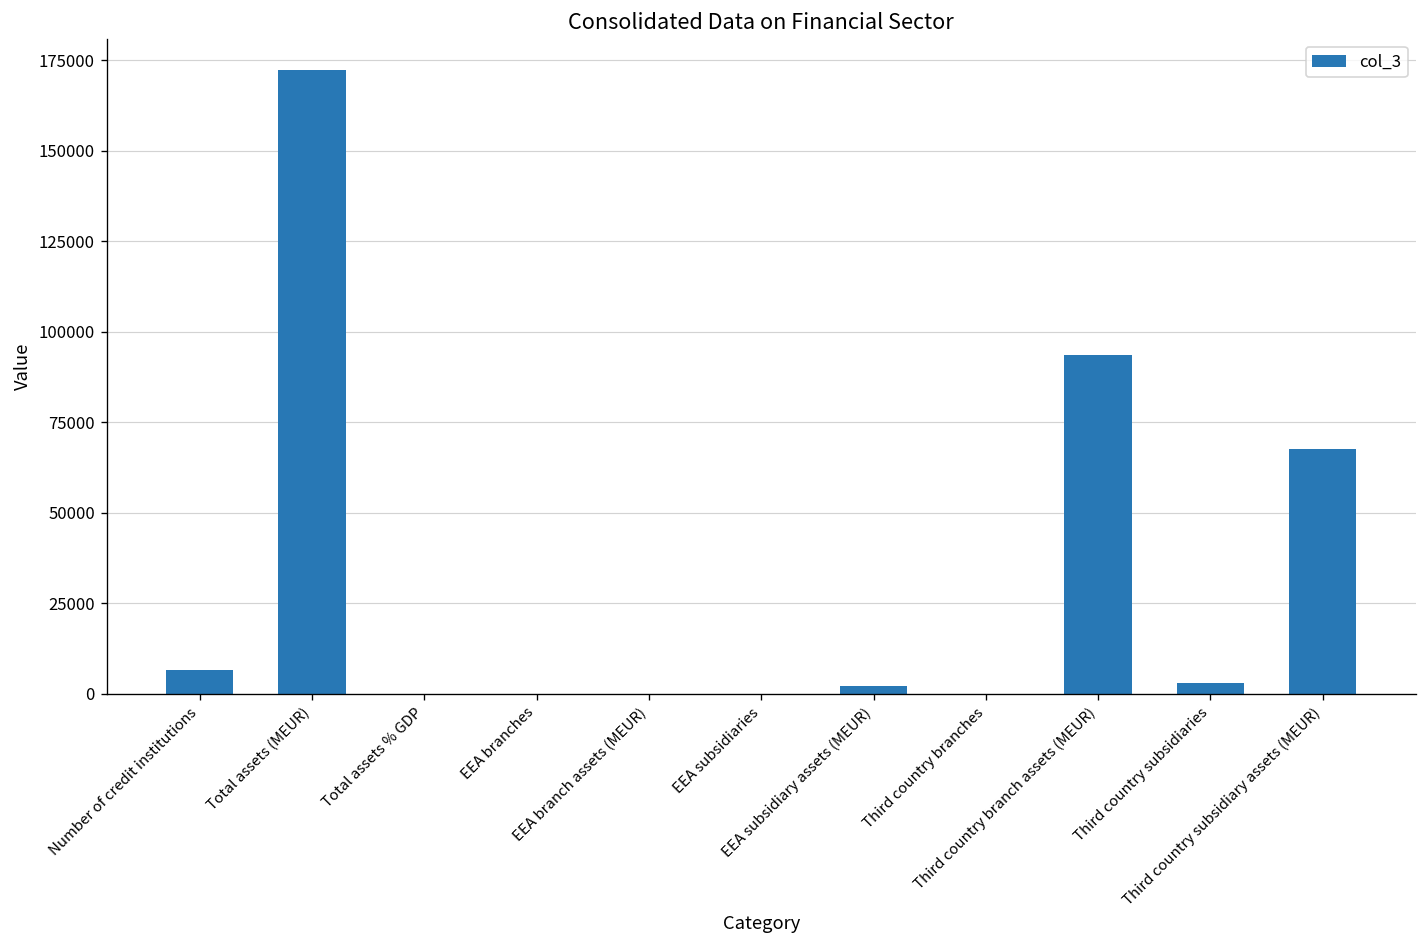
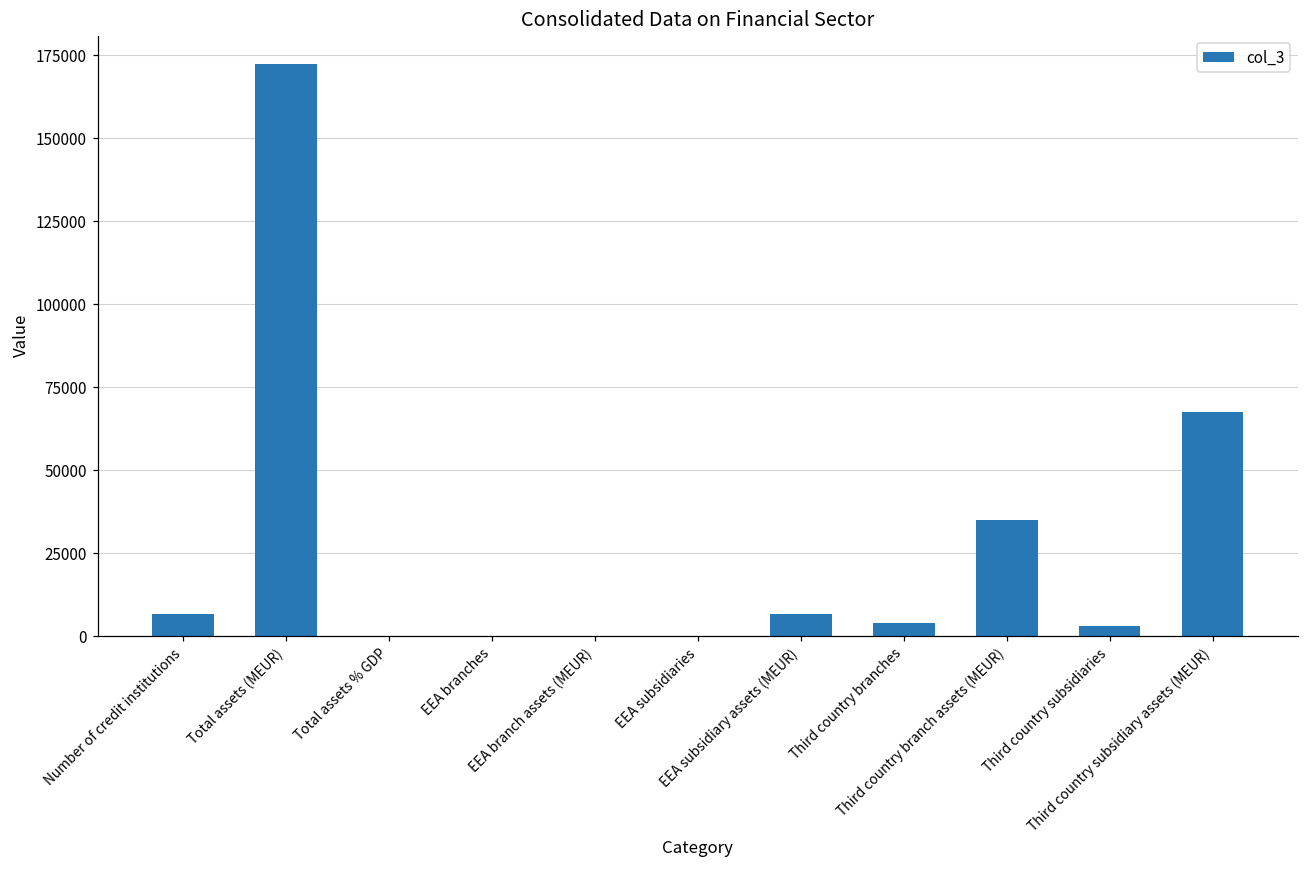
  {
    "Number of credit institutions": 7000,
    "Total assets (MEUR)": 172000,
    "EEA branches": 0,
    "EEA branch assets (MEUR)": 0,
-   "EEA subsidiary assets (MEUR)": 2000,
-   "Third country branches": 0,
-   "Third country branch assets (MEUR)": 94000,
+   "EEA subsidiary assets (MEUR)": 7000,
+   "Third country branches": 4000,
+   "Third country branch assets (MEUR)": 35000,
    "Third country subsidiaries": 3000,
    "Third country subsidiary assets (MEUR)": 67000
  }
